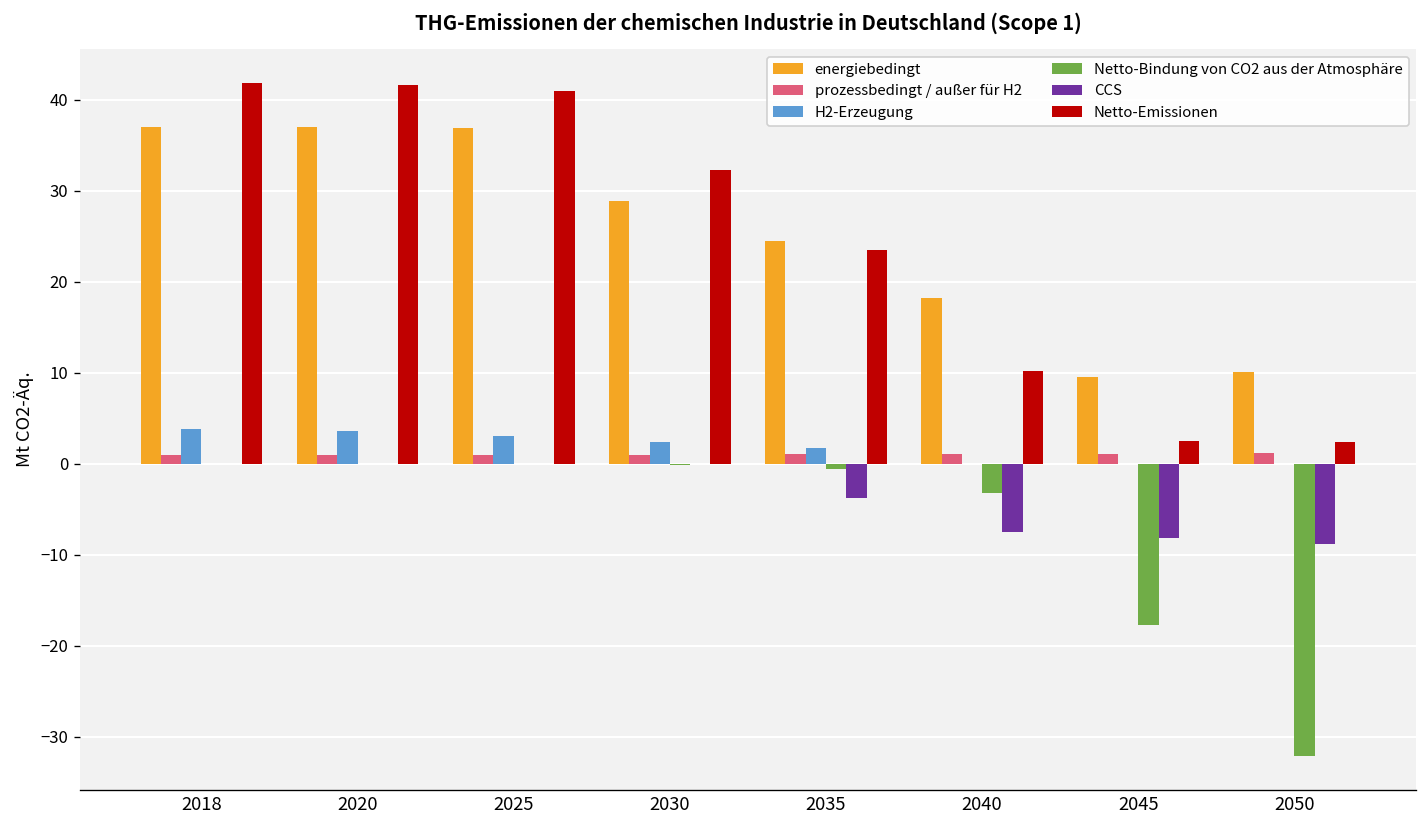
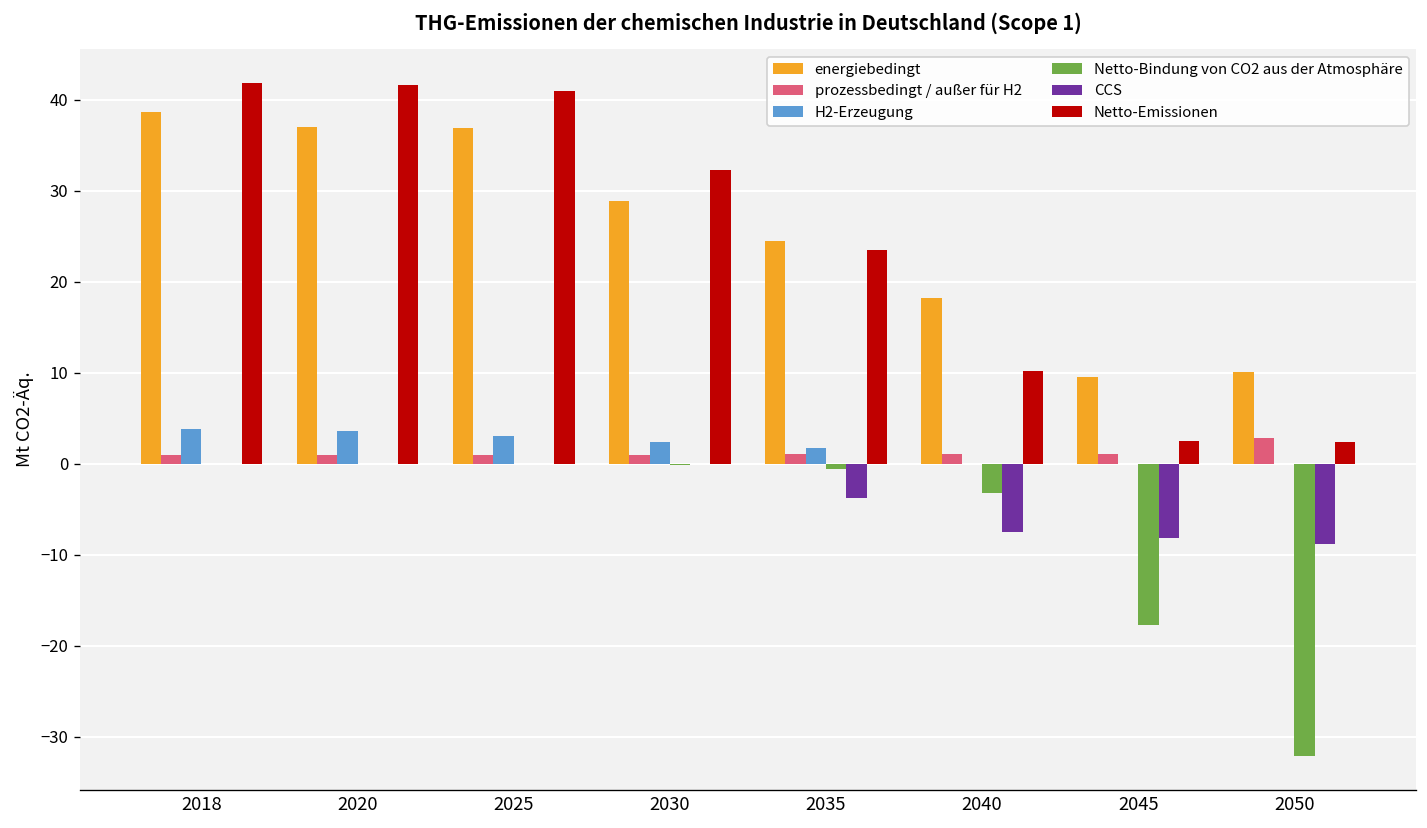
  {
    "energiebedingt": {
-     "2018": 37,
+     "2018": 39,
      "2020": 37,
      "2025": 37,
      "2030": 29,
      "2035": 24,
      "2040": 18,
      "2045": 10,
      "2050": 10
    },
    "prozessbedingt / außer für H2": {
      "2018": 1,
      "2020": 1,
      "2025": 1,
      "2030": 1,
      "2035": 1,
      "2040": 1,
      "2045": 1,
-     "2050": 1
+     "2050": 3
    },
    "H2-Erzeugung": {
      "2018": 4,
      "2020": 4,
      "2025": 3,
      "2030": 2,
      "2035": 2,
      "2040": 0,
      "2045": 0,
      "2050": 0
    },
    "Netto-Bindung von CO2 aus der Atmosphäre": {
      "2018": 0,
      "2020": 0,
      "2025": 0,
      "2035": -1,
      "2040": -3,
      "2045": -18,
      "2050": -32
    },
    "CCS": {
      "2018": 0,
      "2020": 0,
      "2025": 0,
      "2030": 0,
      "2035": -4,
      "2040": -7,
      "2045": -8,
      "2050": -9
    },
    "Netto-Emissionen": {
      "2018": 42,
      "2020": 42,
      "2025": 41,
      "2030": 32,
      "2035": 24,
      "2040": 10,
      "2045": 2,
      "2050": 2
    }
  }
